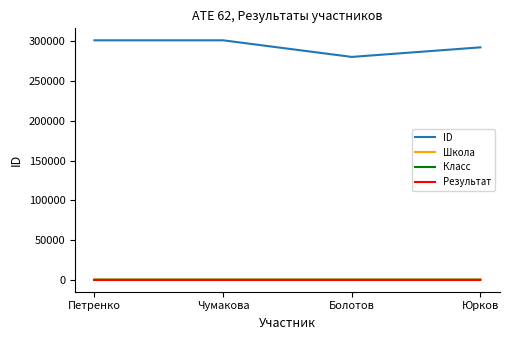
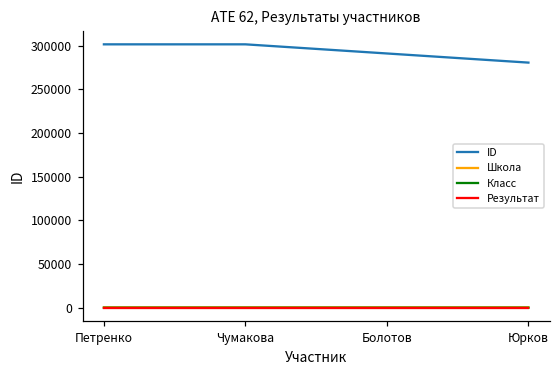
  {
    "ID": {
      "Петренко": 300000,
      "Чумакова": 300000,
-     "Болотов": 280000,
-     "Юрков": 290000
+     "Болотов": 290000,
+     "Юрков": 280000
    }
  }
